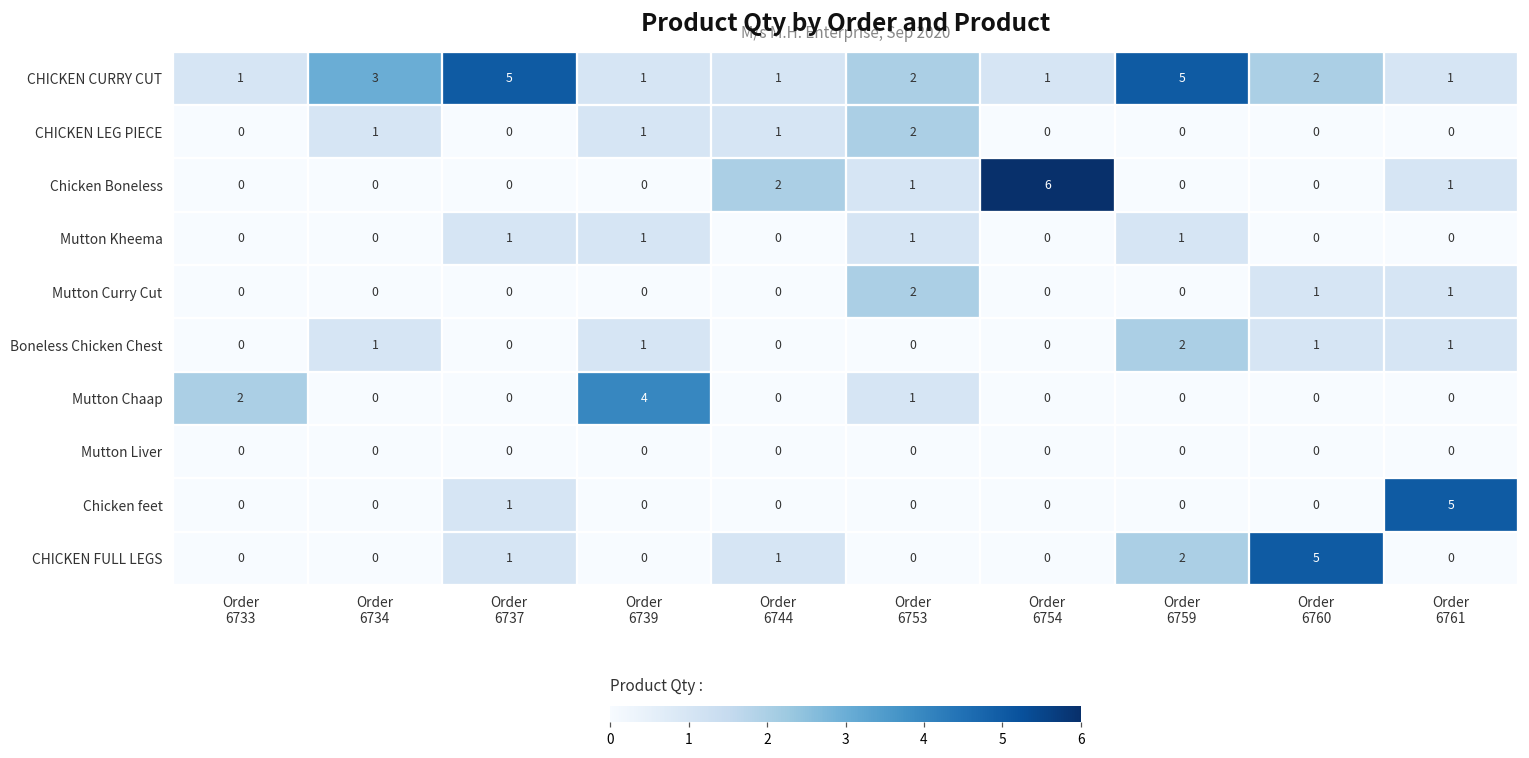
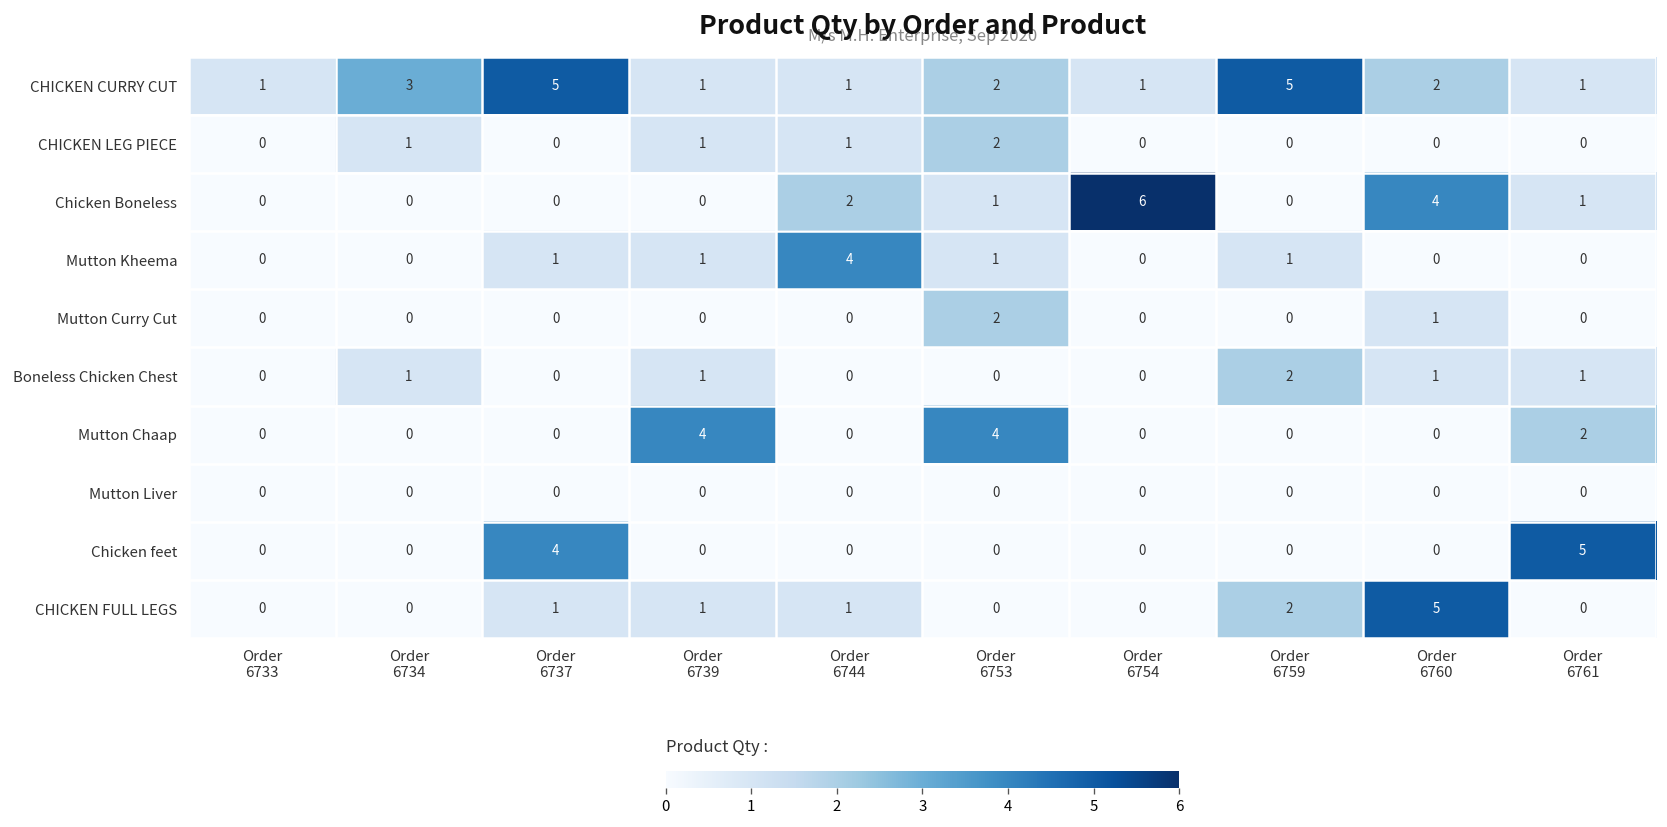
  {
    "CHICKEN CURRY CUT": {
      "Order 6733": 1,
      "Order 6734": 3,
      "Order 6737": 5,
      "Order 6739": 1,
      "Order 6744": 1,
      "Order 6753": 2,
      "Order 6754": 1,
      "Order 6759": 5,
      "Order 6760": 2,
      "Order 6761": 1
    },
    "CHICKEN LEG PIECE": {
      "Order 6733": 0,
      "Order 6734": 1,
      "Order 6737": 0,
      "Order 6739": 1,
      "Order 6744": 1,
      "Order 6753": 2,
      "Order 6754": 0,
      "Order 6759": 0,
      "Order 6760": 0,
      "Order 6761": 0
    },
    "Chicken Boneless": {
      "Order 6733": 0,
      "Order 6734": 0,
      "Order 6737": 0,
      "Order 6739": 0,
      "Order 6744": 2,
      "Order 6753": 1,
      "Order 6754": 6,
      "Order 6759": 0,
-     "Order 6760": 0,
+     "Order 6760": 4,
      "Order 6761": 1
    },
    "Mutton Kheema": {
      "Order 6733": 0,
      "Order 6734": 0,
      "Order 6737": 1,
      "Order 6739": 1,
-     "Order 6744": 0,
+     "Order 6744": 4,
      "Order 6753": 1,
      "Order 6754": 0,
      "Order 6759": 1,
      "Order 6760": 0,
      "Order 6761": 0
    },
    "Mutton Curry Cut": {
      "Order 6733": 0,
      "Order 6734": 0,
      "Order 6737": 0,
      "Order 6739": 0,
      "Order 6744": 0,
      "Order 6753": 2,
      "Order 6754": 0,
      "Order 6759": 0,
      "Order 6760": 1,
-     "Order 6761": 1
+     "Order 6761": 0
    },
    "Boneless Chicken Chest": {
      "Order 6733": 0,
      "Order 6734": 1,
      "Order 6737": 0,
      "Order 6739": 1,
      "Order 6744": 0,
      "Order 6753": 0,
      "Order 6754": 0,
      "Order 6759": 2,
      "Order 6760": 1,
      "Order 6761": 1
    },
    "Mutton Chaap": {
-     "Order 6733": 2,
+     "Order 6733": 0,
      "Order 6734": 0,
      "Order 6737": 0,
      "Order 6739": 4,
      "Order 6744": 0,
-     "Order 6753": 1,
+     "Order 6753": 4,
      "Order 6754": 0,
      "Order 6759": 0,
      "Order 6760": 0,
-     "Order 6761": 0
+     "Order 6761": 2
    },
    "Mutton Liver": {
      "Order 6733": 0,
      "Order 6734": 0,
      "Order 6737": 0,
      "Order 6739": 0,
      "Order 6744": 0,
      "Order 6753": 0,
      "Order 6754": 0,
      "Order 6759": 0,
      "Order 6760": 0,
      "Order 6761": 0
    },
    "Chicken feet": {
      "Order 6733": 0,
      "Order 6734": 0,
-     "Order 6737": 1,
+     "Order 6737": 4,
      "Order 6739": 0,
      "Order 6744": 0,
      "Order 6753": 0,
      "Order 6754": 0,
      "Order 6759": 0,
      "Order 6760": 0,
      "Order 6761": 5
    },
    "CHICKEN FULL LEGS": {
      "Order 6733": 0,
      "Order 6734": 0,
      "Order 6737": 1,
-     "Order 6739": 0,
+     "Order 6739": 1,
      "Order 6744": 1,
      "Order 6753": 0,
      "Order 6754": 0,
      "Order 6759": 2,
      "Order 6760": 5,
      "Order 6761": 0
    }
  }
